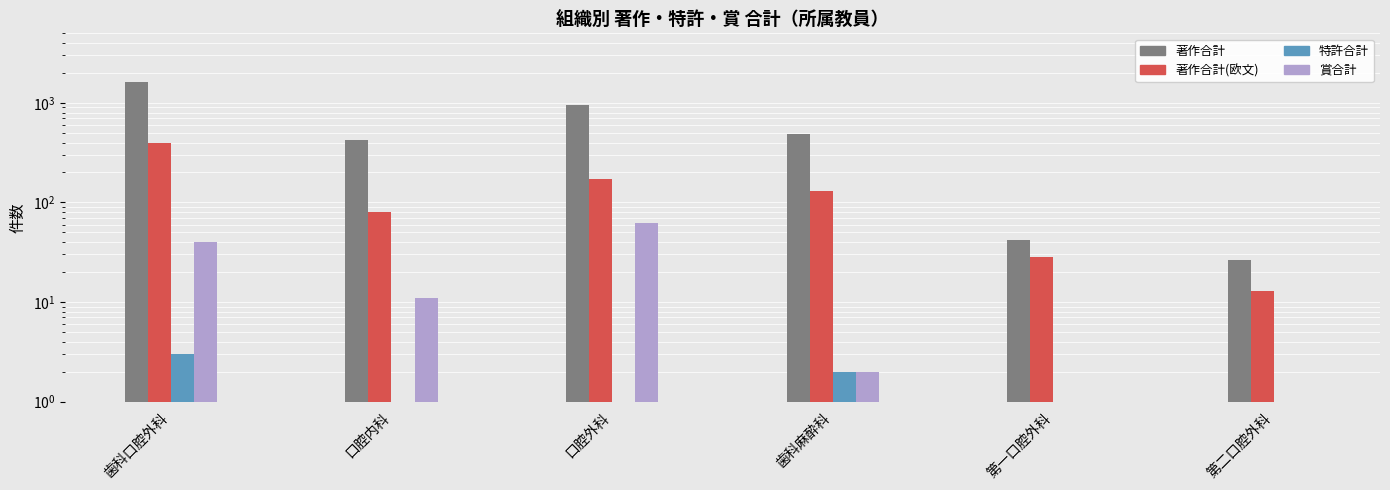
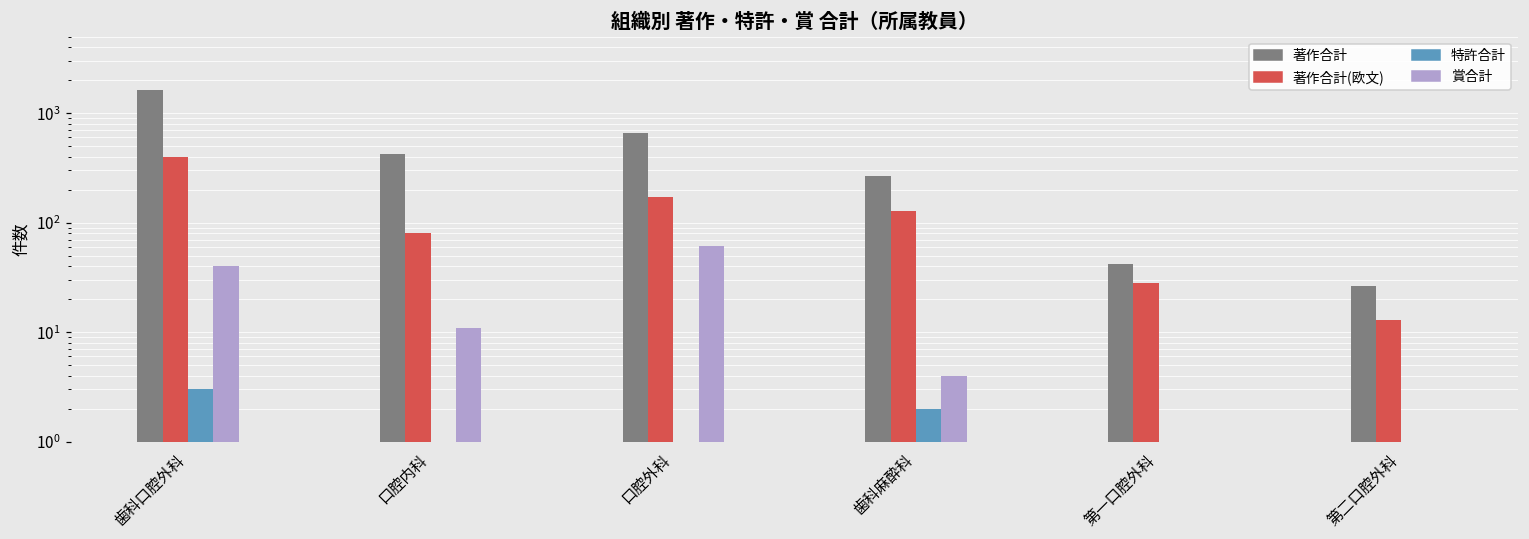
  {
    "著作合計": {
      "歯科口腔外科": 1600,
      "口腔内科": 420,
-     "口腔外科": 1000,
-     "歯科麻酔科": 500,
+     "口腔外科": 700,
+     "歯科麻酔科": 270,
      "第一口腔外科": 42,
      "第二口腔外科": 26
    },
    "著作合計(欧文)": {
      "歯科口腔外科": 400,
      "口腔内科": 80,
      "口腔外科": 170,
      "歯科麻酔科": 130,
      "第一口腔外科": 28,
      "第二口腔外科": 13
    },
    "特許合計": {
      "歯科口腔外科": 3,
      "歯科麻酔科": 2,
      "第一口腔外科": 1
    },
    "賞合計": {
      "歯科口腔外科": 40,
      "口腔内科": 11,
      "口腔外科": 60,
-     "歯科麻酔科": 2,
+     "歯科麻酔科": 4,
      "第二口腔外科": 1
    }
  }
